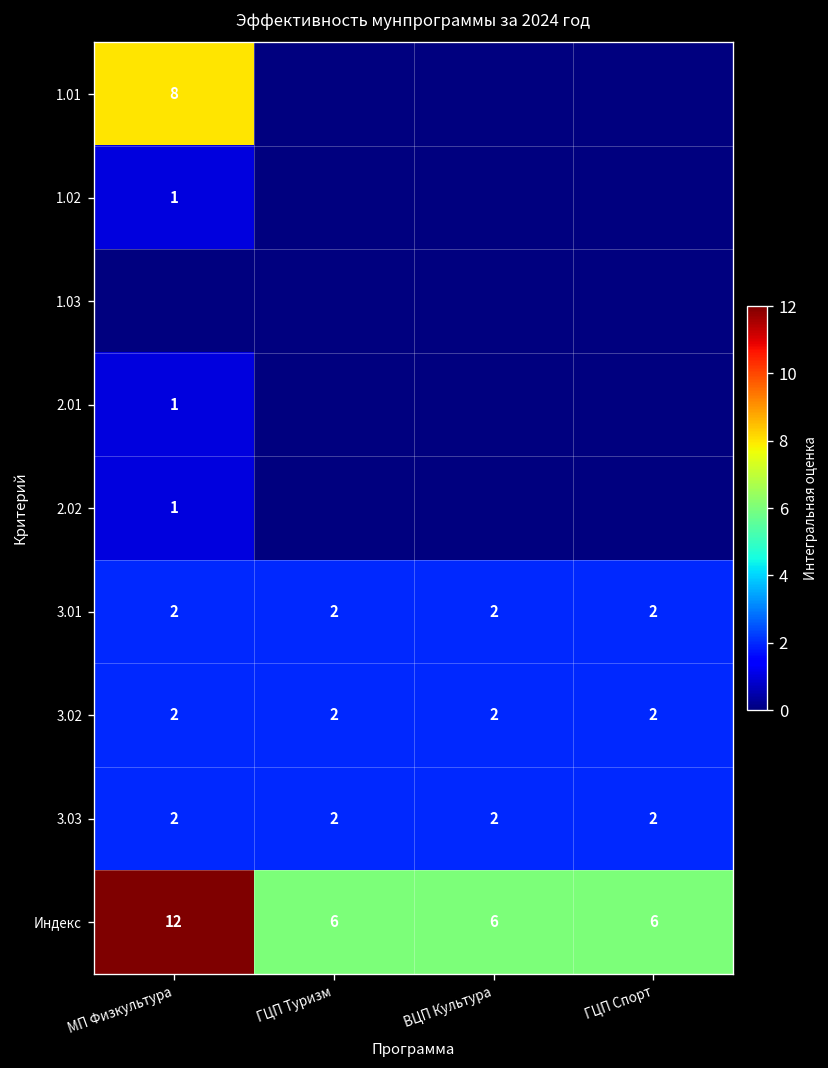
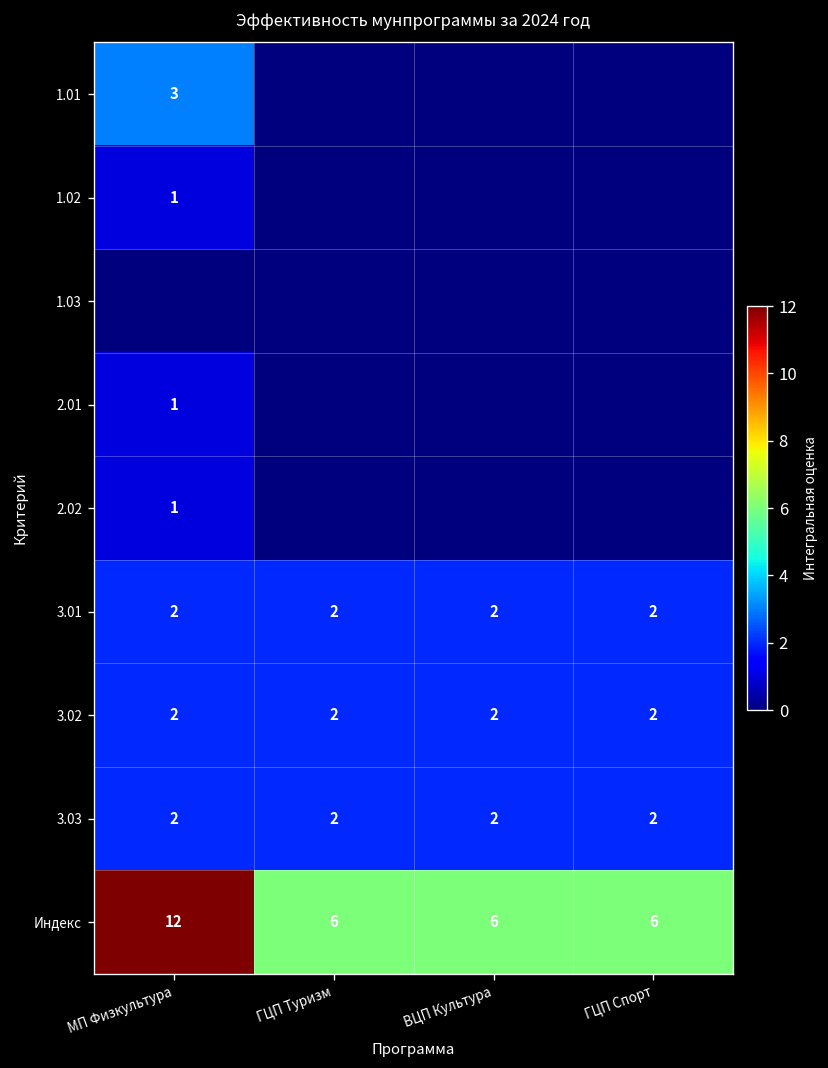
  {
    "1.01": {
-     "МП Физкультура": 8
+     "МП Физкультура": 3
    },
    "1.02": {
      "МП Физкультура": 1
    },
    "2.01": {
      "МП Физкультура": 1
    },
    "2.02": {
      "МП Физкультура": 1
    },
    "3.01": {
      "МП Физкультура": 2,
      "ГЦП Туризм": 2,
      "ВЦП Культура": 2,
      "ГЦП Спорт": 2
    },
    "3.02": {
      "МП Физкультура": 2,
      "ГЦП Туризм": 2,
      "ВЦП Культура": 2,
      "ГЦП Спорт": 2
    },
    "3.03": {
      "МП Физкультура": 2,
      "ГЦП Туризм": 2,
      "ВЦП Культура": 2,
      "ГЦП Спорт": 2
    },
    "Индекс": {
      "МП Физкультура": 12,
      "ГЦП Туризм": 6,
      "ВЦП Культура": 6,
      "ГЦП Спорт": 6
    }
  }
